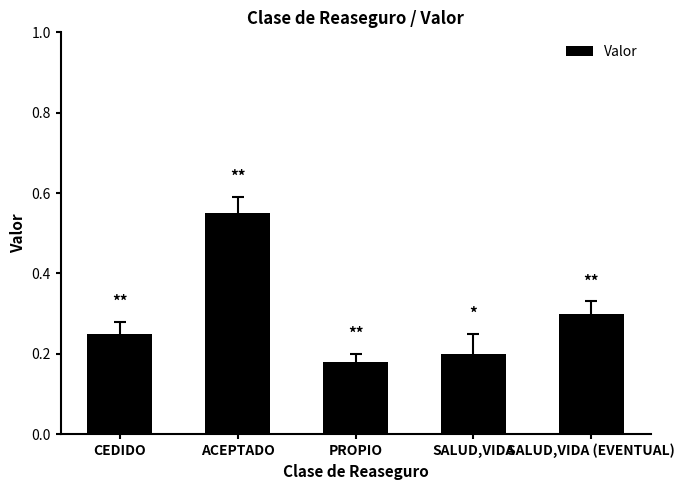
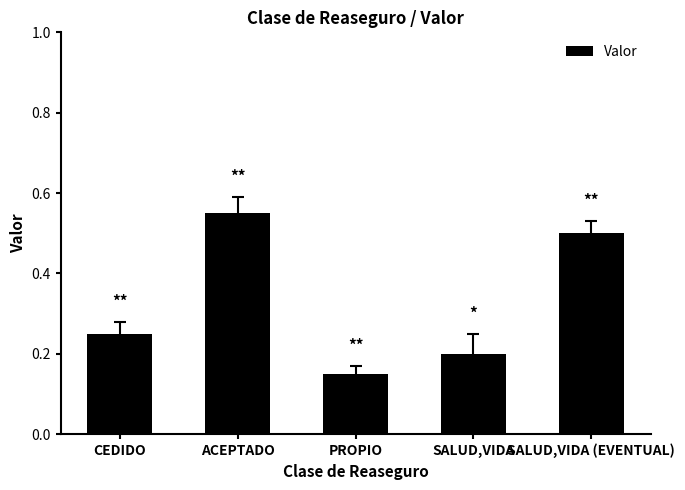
  {
    "Valor": {
      "CEDIDO": 0.25,
      "ACEPTADO": 0.55,
-     "PROPIO": 0.18,
+     "PROPIO": 0.15,
      "SALUD,VIDA": 0.20,
-     "SALUD,VIDA (EVENTUAL)": 0.3
+     "SALUD,VIDA (EVENTUAL)": 0.5
    }
  }
